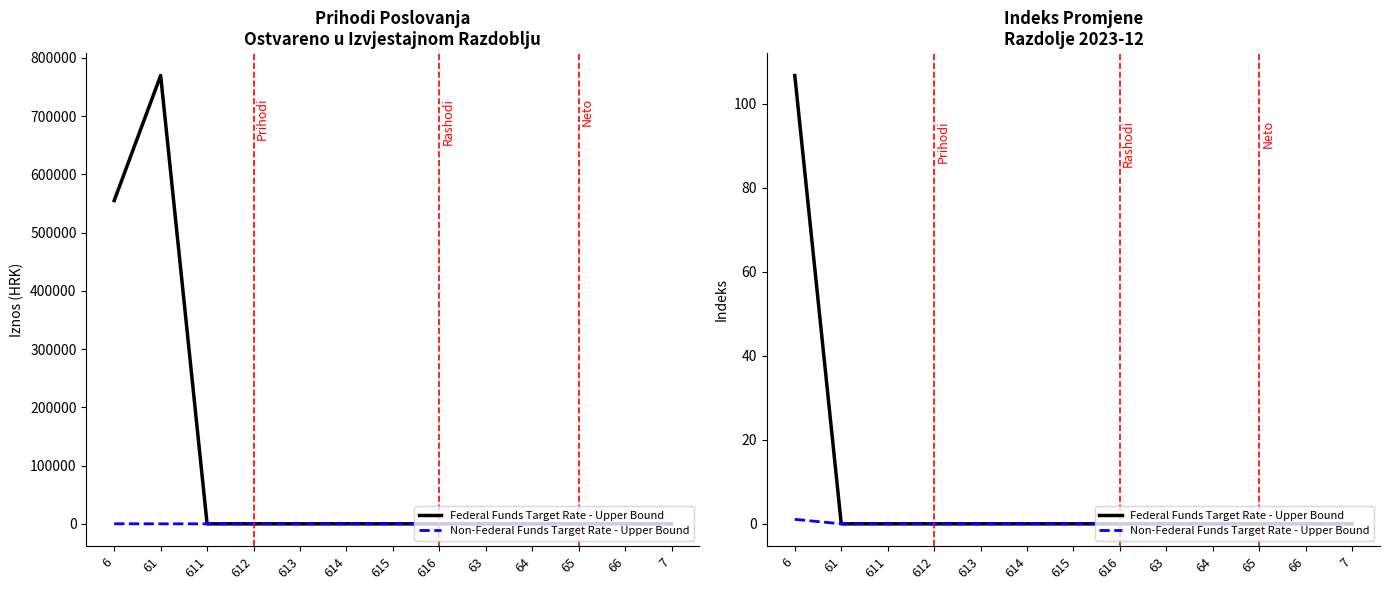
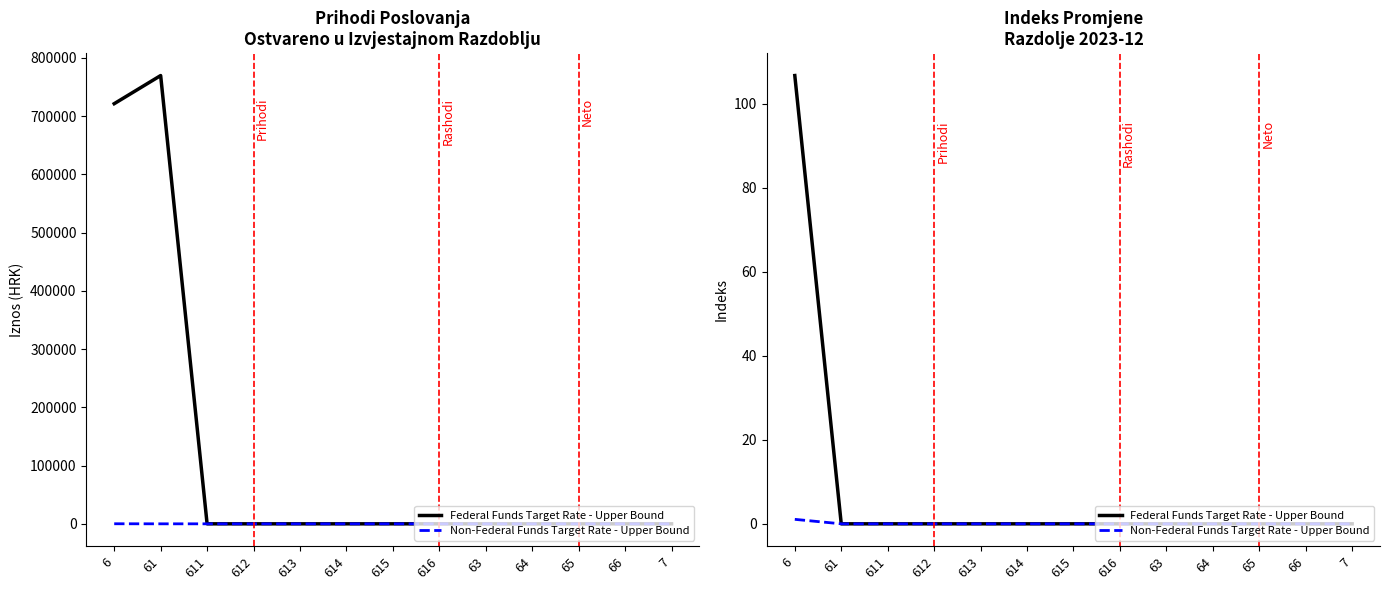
  {
    "Prihodi Poslovanja Ostvareno u Izvjestajnom Razdoblju": {
      "Federal Funds Target Rate - Upper Bound": {
-       "6": 560000,
+       "6": 720000,
        "61": 770000
      },
      "Non-Federal Funds Target Rate - Upper Bound": {
        "6": 0,
        "61": 0
      }
    },
    "Indeks Promjene Razdolje 2023-12": {
      "Federal Funds Target Rate - Upper Bound": {
        "6": 107
      },
      "Non-Federal Funds Target Rate - Upper Bound": {
        "6": 1
      }
    }
  }
